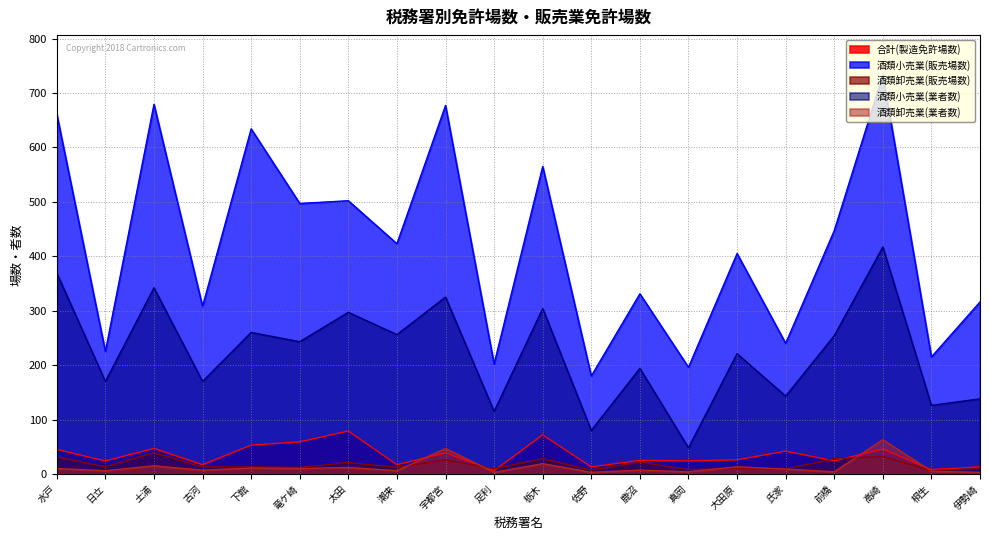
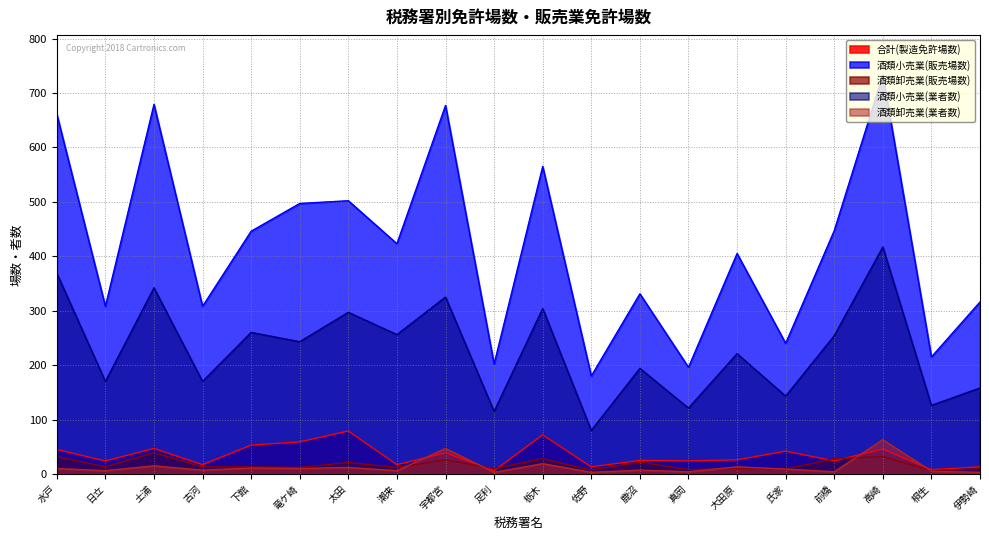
  {
    "合計(製造免許場数)": {
      "水戸": 50,
      "日立": 20,
      "土浦": 50,
      "下館": 50,
      "竜ケ崎": 60,
      "太田": 80,
      "潮来": 20,
      "宇都宮": 40,
      "栃木": 70,
      "佐野": 10,
      "真岡": 20,
      "大田原": 30,
      "氏家": 40,
      "高崎": 50
    },
    "酒類小売業(販売場数)": {
      "水戸": 660,
-     "日立": 230,
+     "日立": 310,
      "土浦": 680,
      "古河": 310,
-     "下館": 630,
+     "下館": 450,
      "竜ケ崎": 500,
      "太田": 500,
      "潮来": 420,
      "宇都宮": 680,
      "足利": 200,
      "栃木": 570,
      "佐野": 180,
      "鹿沼": 330,
      "真岡": 200,
      "大田原": 410,
      "氏家": 240,
      "前橋": 450,
      "桐生": 220,
      "伊勢崎": 320
    },
    "酒類卸売業(販売場数)": {
      "水戸": 30,
      "日立": 10,
      "土浦": 40,
      "太田": 20,
      "潮来": 10,
      "宇都宮": 30,
      "栃木": 30,
      "高崎": 30
    },
    "酒類小売業(業者数)": {
      "水戸": 370,
      "日立": 170,
      "土浦": 340,
      "古河": 170,
      "下館": 260,
      "竜ケ崎": 240,
      "太田": 300,
      "潮来": 260,
      "宇都宮": 330,
      "足利": 120,
      "栃木": 300,
      "佐野": 80,
      "鹿沼": 190,
-     "真岡": 50,
+     "真岡": 120,
      "大田原": 220,
      "氏家": 140,
      "前橋": 250,
      "高崎": 420,
      "桐生": 130,
-     "伊勢崎": 140
+     "伊勢崎": 160
    },
    "酒類卸売業(業者数)": {
      "水戸": 10,
      "日立": 10,
      "土浦": 20,
      "古河": 10,
      "太田": 10,
      "潮来": 10,
      "宇都宮": 50,
      "栃木": 20,
      "鹿沼": 10,
      "前橋": 0,
      "高崎": 60,
      "伊勢崎": 0
    }
  }
